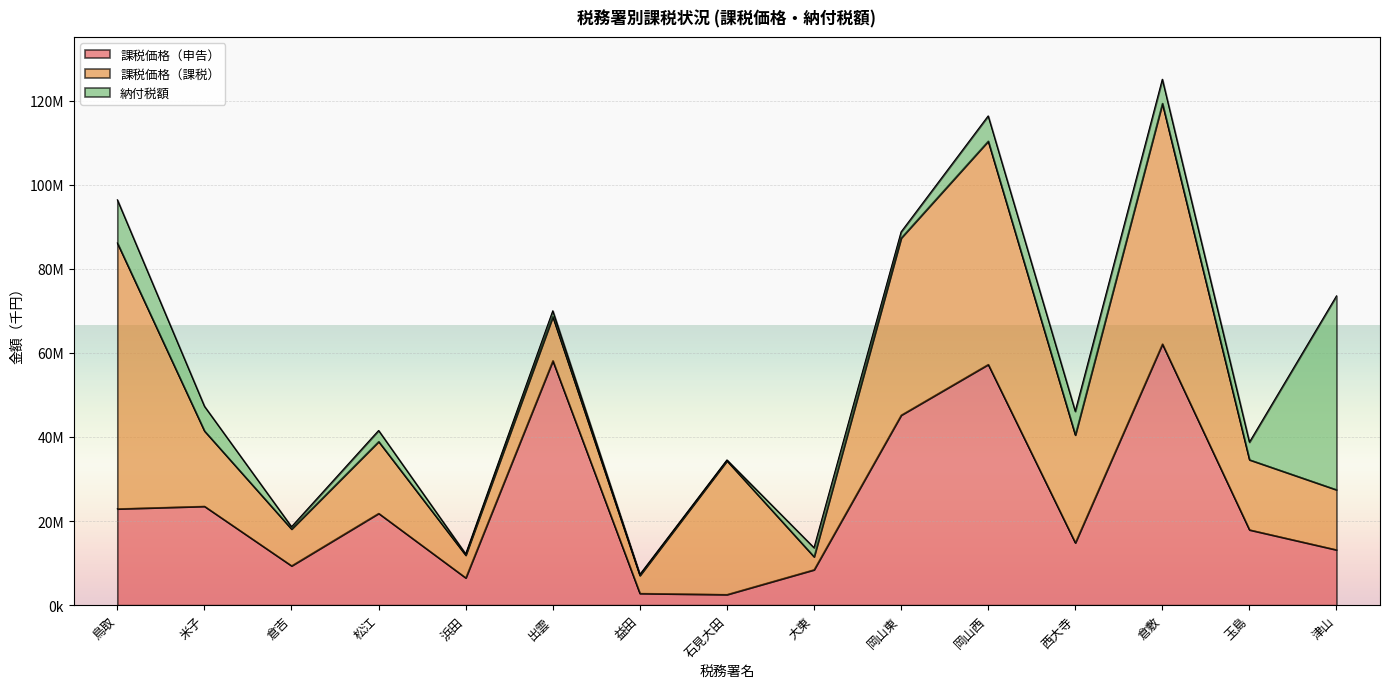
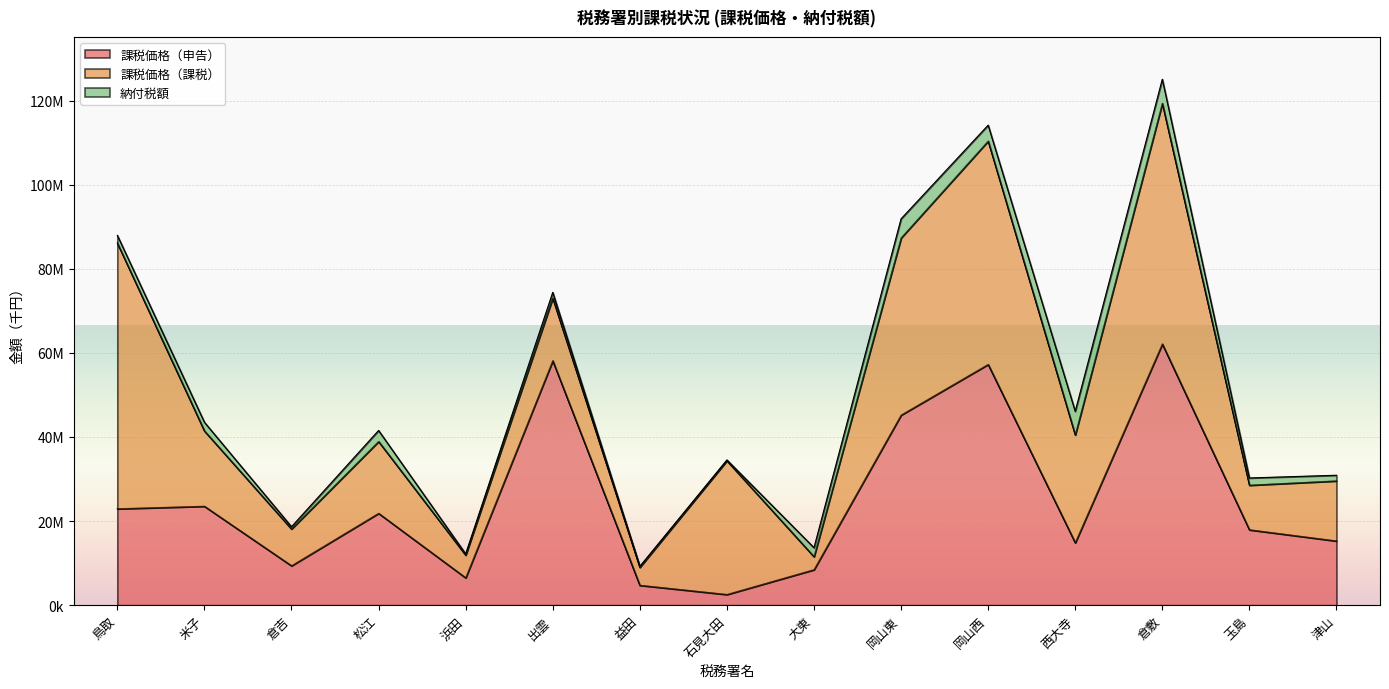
  {
    "課税価格（申告）": {
      "鳥取": 23000000,
      "米子": 24000000,
      "倉吉": 9000000,
      "松江": 22000000,
      "浜田": 7000000,
      "出雲": 58000000,
-     "益田": 3000000,
+     "益田": 5000000,
      "石見大田": 3000000,
      "大東": 8000000,
      "岡山東": 45000000,
      "岡山西": 57000000,
      "西大寺": 15000000,
      "倉敷": 62000000,
      "玉島": 18000000,
-     "津山": 13000000
+     "津山": 15000000
    },
    "課税価格（課税）": {
      "鳥取": 63000000,
      "米子": 18000000,
      "松江": 17000000,
-     "出雲": 10000000,
+     "出雲": 15000000,
      "大東": 3000000,
      "岡山東": 42000000,
      "岡山西": 53000000,
      "西大寺": 26000000,
      "倉敷": 57000000,
-     "玉島": 17000000,
+     "玉島": 11000000,
      "津山": 14000000
    },
    "納付税額": {
-     "鳥取": 10000000,
-     "米子": 6000000,
+     "鳥取": 2000000,
+     "米子": 2000000,
      "松江": 3000000,
      "出雲": 1000000,
      "大東": 2000000,
-     "岡山東": 1000000,
-     "岡山西": 6000000,
+     "岡山東": 5000000,
+     "岡山西": 4000000,
      "西大寺": 6000000,
      "倉敷": 6000000,
-     "玉島": 4000000,
-     "津山": 46000000
+     "玉島": 2000000,
+     "津山": 1000000
    }
  }
